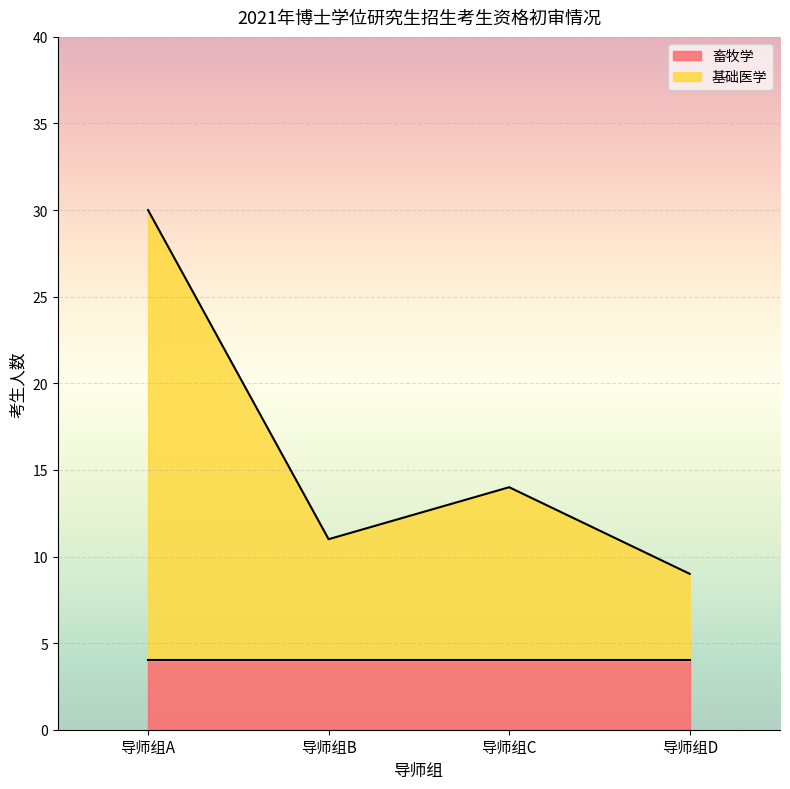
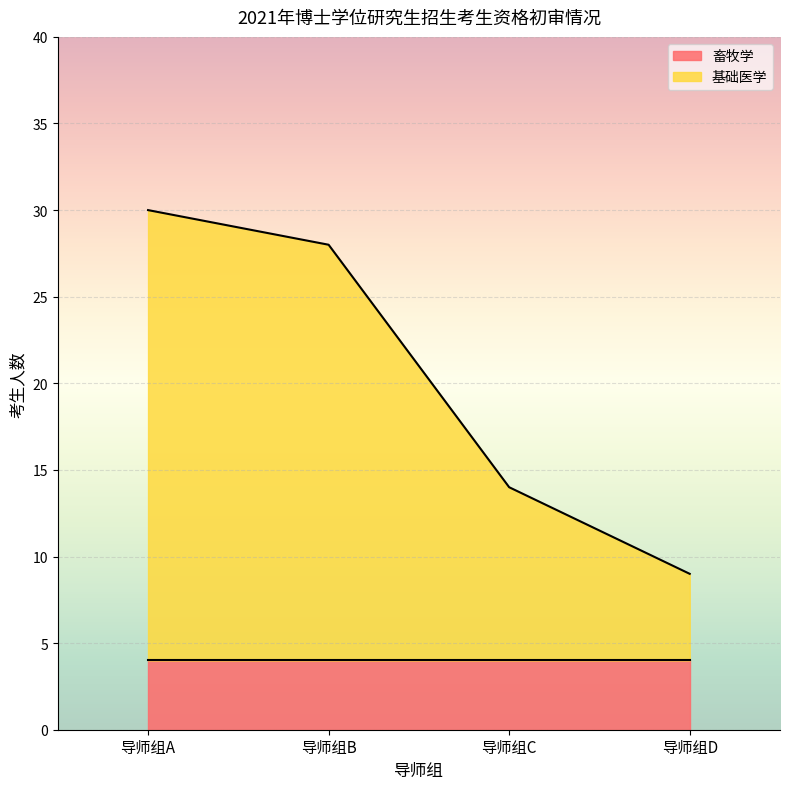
  {
    "畜牧学": {
      "导师组A": 4.0,
      "导师组B": 4.0,
      "导师组C": 4.0,
      "导师组D": 4.0
    },
    "基础医学": {
      "导师组A": 30.0,
-     "导师组B": 11.0,
+     "导师组B": 28.0,
      "导师组C": 14.0,
      "导师组D": 9.0
    }
  }
